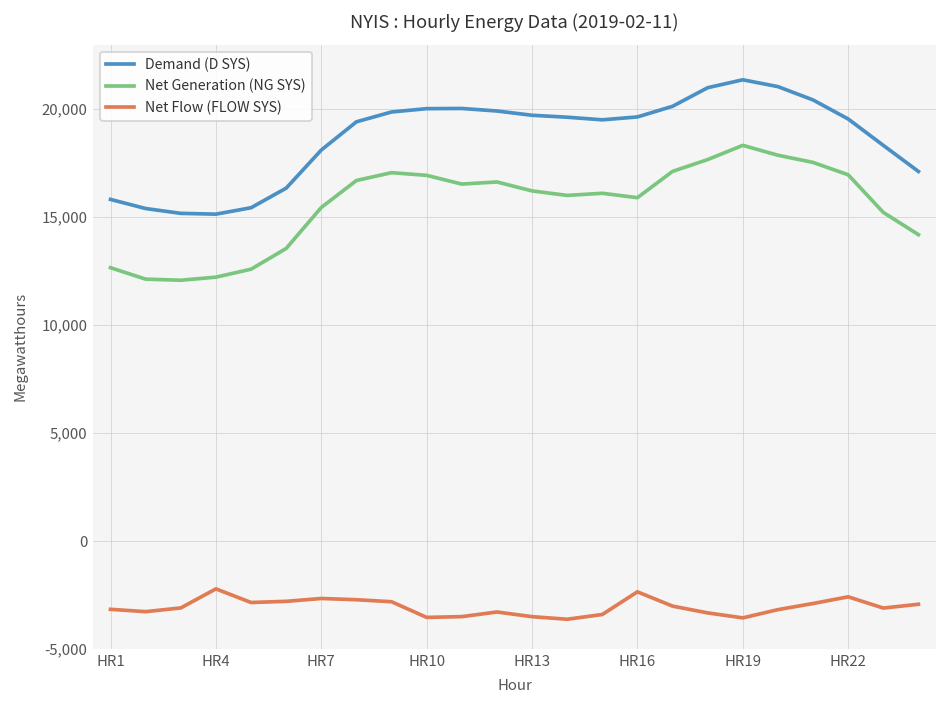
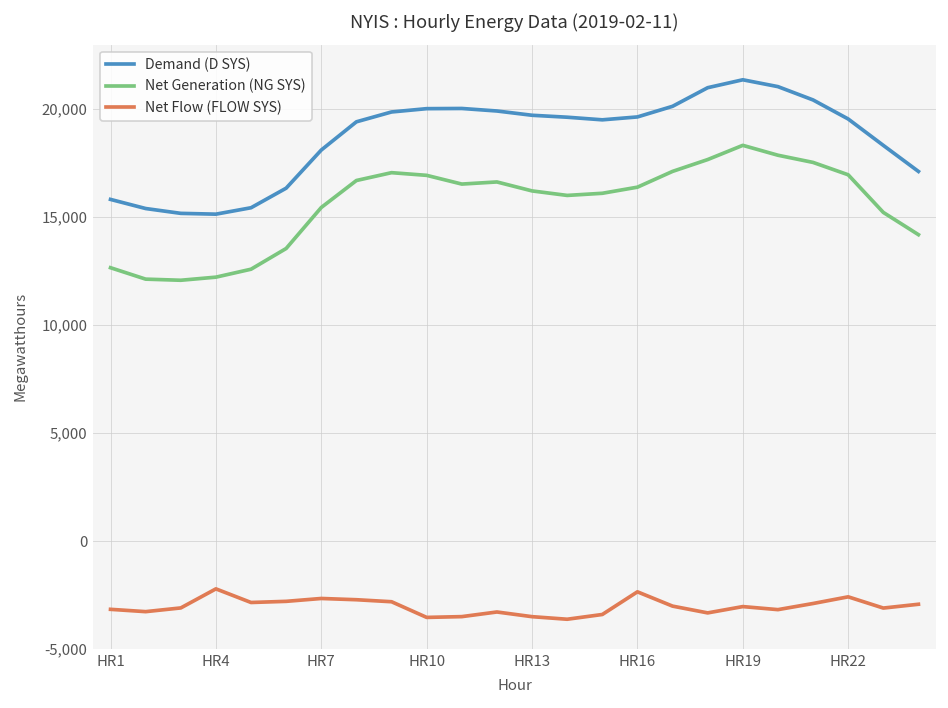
  {
    "Demand (D SYS)": {
      "HR1": "15,800",
      "HR4": "15,100",
      "HR7": "18,100",
      "HR10": "20,000",
      "HR13": "19,700",
      "HR16": "19,600",
      "HR19": "21,400",
      "HR22": "19,600"
    },
    "Net Generation (NG SYS)": {
      "HR1": "12,700",
      "HR4": "12,200",
      "HR7": "15,500",
      "HR10": "16,900",
      "HR13": "16,200",
-     "HR16": "15,900",
+     "HR16": "16,400",
      "HR19": "18,300",
      "HR22": "17,000"
    },
    "Net Flow (FLOW SYS)": {
      "HR1": "-3,200",
      "HR4": "-2,200",
      "HR7": "-2,700",
      "HR10": "-3,500",
      "HR13": "-3,500",
      "HR16": "-2,400",
-     "HR19": "-3,600",
+     "HR19": "-3,000",
      "HR22": "-2,600"
    }
  }
